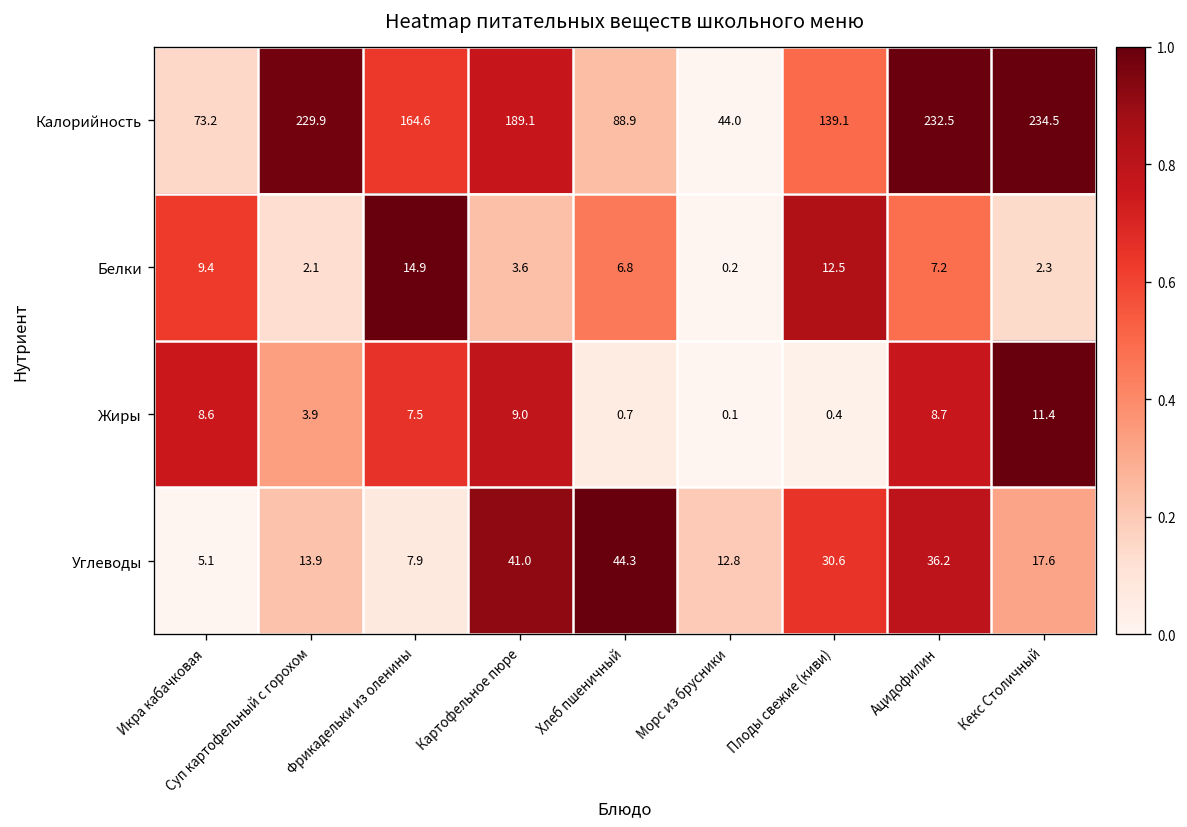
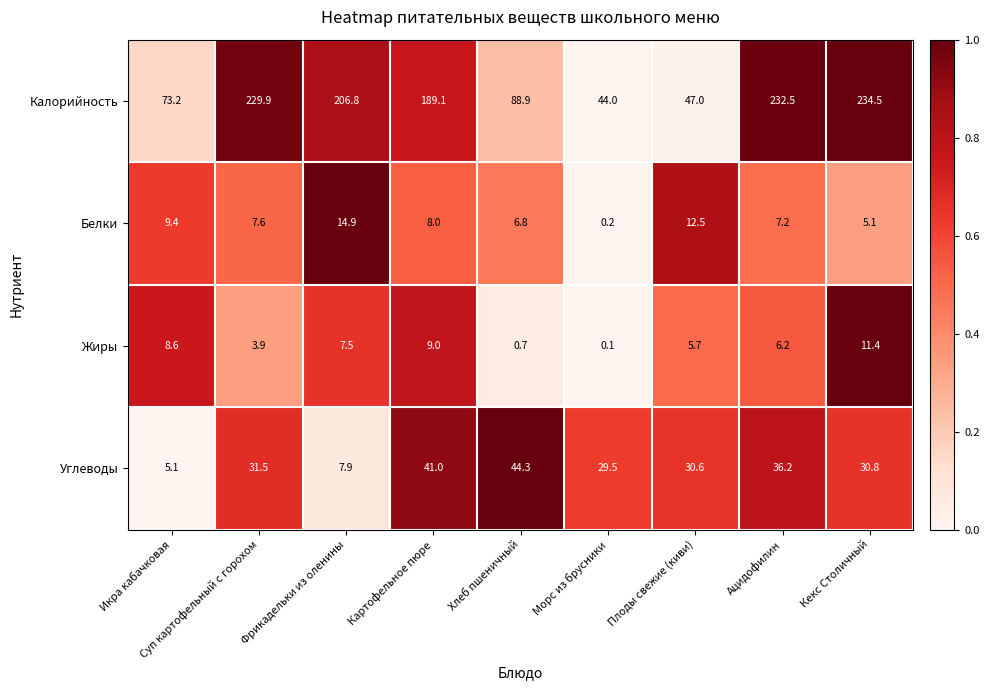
  {
    "Калорийность": {
      "Икра кабачковая": 73.2,
      "Суп картофельный с горохом": 229.9,
-     "Фрикадельки из оленины": 164.6,
+     "Фрикадельки из оленины": 206.8,
      "Картофельное пюре": 189.1,
      "Хлеб пшеничный": 88.9,
      "Морс из брусники": 44.0,
-     "Плоды свежие (киви)": 139.1,
+     "Плоды свежие (киви)": 47.0,
      "Ацидофилин": 232.5,
      "Кекс Столичный": 234.5
    },
    "Белки": {
      "Икра кабачковая": 9.4,
-     "Суп картофельный с горохом": 2.1,
+     "Суп картофельный с горохом": 7.6,
      "Фрикадельки из оленины": 14.9,
-     "Картофельное пюре": 3.6,
+     "Картофельное пюре": 8.0,
      "Хлеб пшеничный": 6.8,
      "Морс из брусники": 0.2,
      "Плоды свежие (киви)": 12.5,
      "Ацидофилин": 7.2,
-     "Кекс Столичный": 2.3
+     "Кекс Столичный": 5.1
    },
    "Жиры": {
      "Икра кабачковая": 8.6,
      "Суп картофельный с горохом": 3.9,
      "Фрикадельки из оленины": 7.5,
      "Картофельное пюре": 9.0,
      "Хлеб пшеничный": 0.7,
      "Морс из брусники": 0.1,
-     "Плоды свежие (киви)": 0.4,
-     "Ацидофилин": 8.7,
+     "Плоды свежие (киви)": 5.7,
+     "Ацидофилин": 6.2,
      "Кекс Столичный": 11.4
    },
    "Углеводы": {
      "Икра кабачковая": 5.1,
-     "Суп картофельный с горохом": 13.9,
+     "Суп картофельный с горохом": 31.5,
      "Фрикадельки из оленины": 7.9,
      "Картофельное пюре": 41.0,
      "Хлеб пшеничный": 44.3,
-     "Морс из брусники": 12.8,
+     "Морс из брусники": 29.5,
      "Плоды свежие (киви)": 30.6,
      "Ацидофилин": 36.2,
-     "Кекс Столичный": 17.6
+     "Кекс Столичный": 30.8
    }
  }
